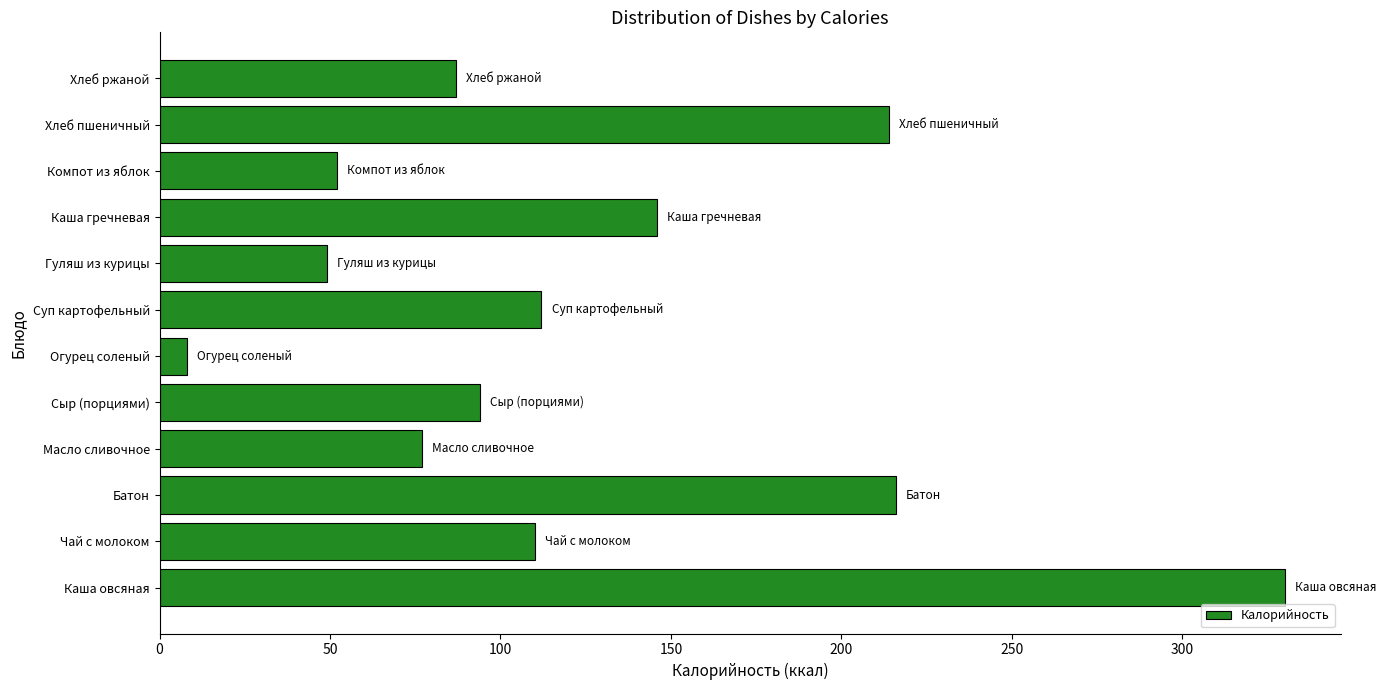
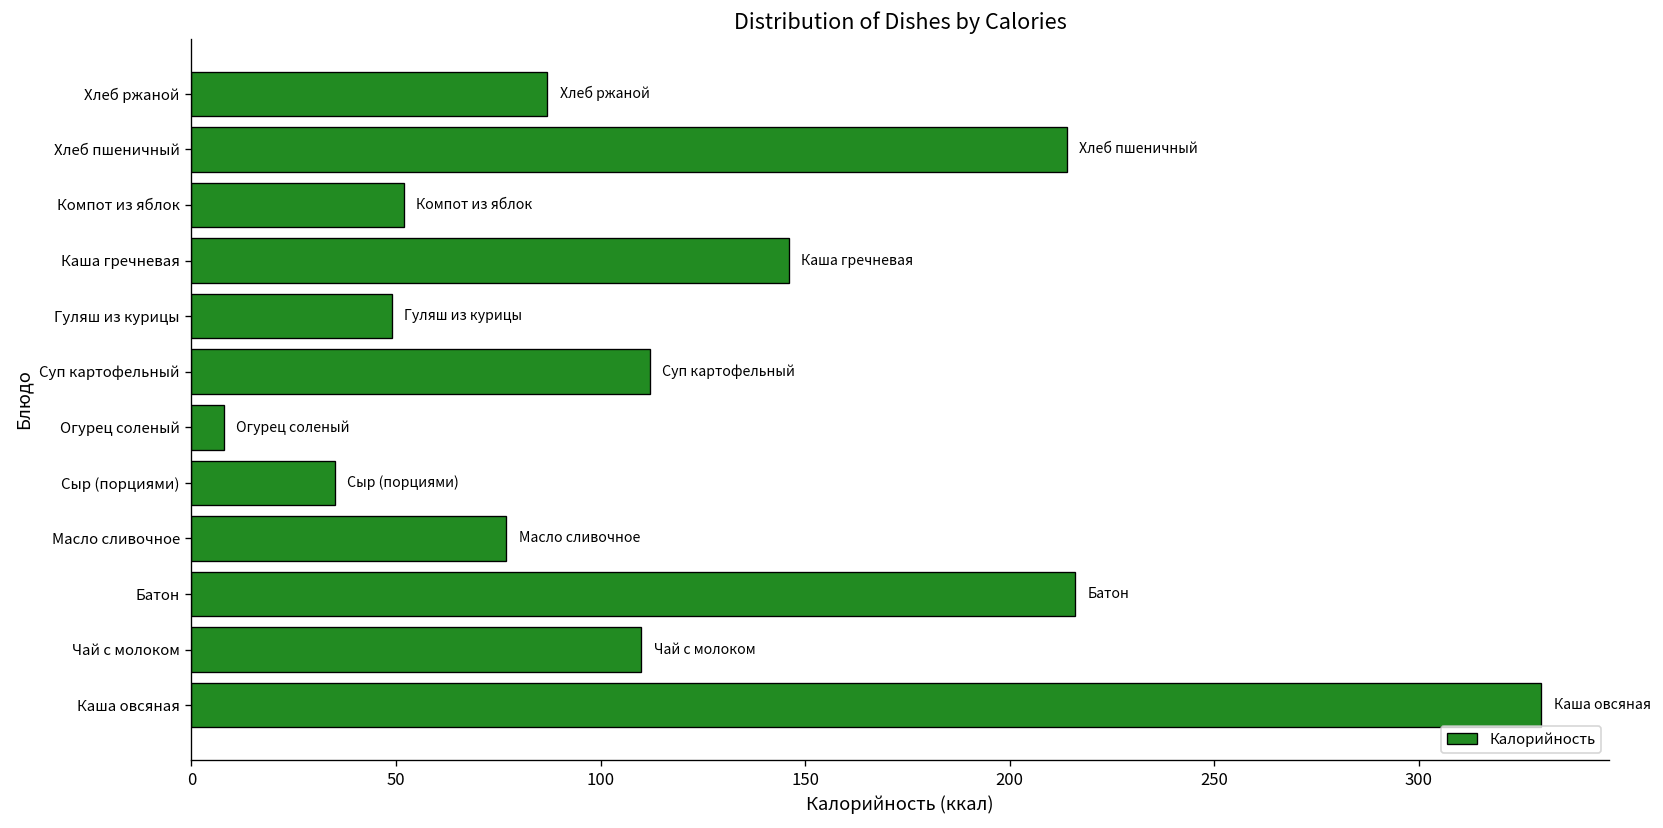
  {
    "Хлеб ржаной": 87,
    "Хлеб пшеничный": 214,
    "Компот из яблок": 52,
    "Каша гречневая": 146,
    "Гуляш из курицы": 49,
    "Суп картофельный": 112,
    "Огурец соленый": 8,
-   "Сыр (порциями)": 94,
+   "Сыр (порциями)": 35,
    "Масло сливочное": 77,
    "Батон": 216,
    "Чай с молоком": 110,
    "Каша овсяная": 330
  }
